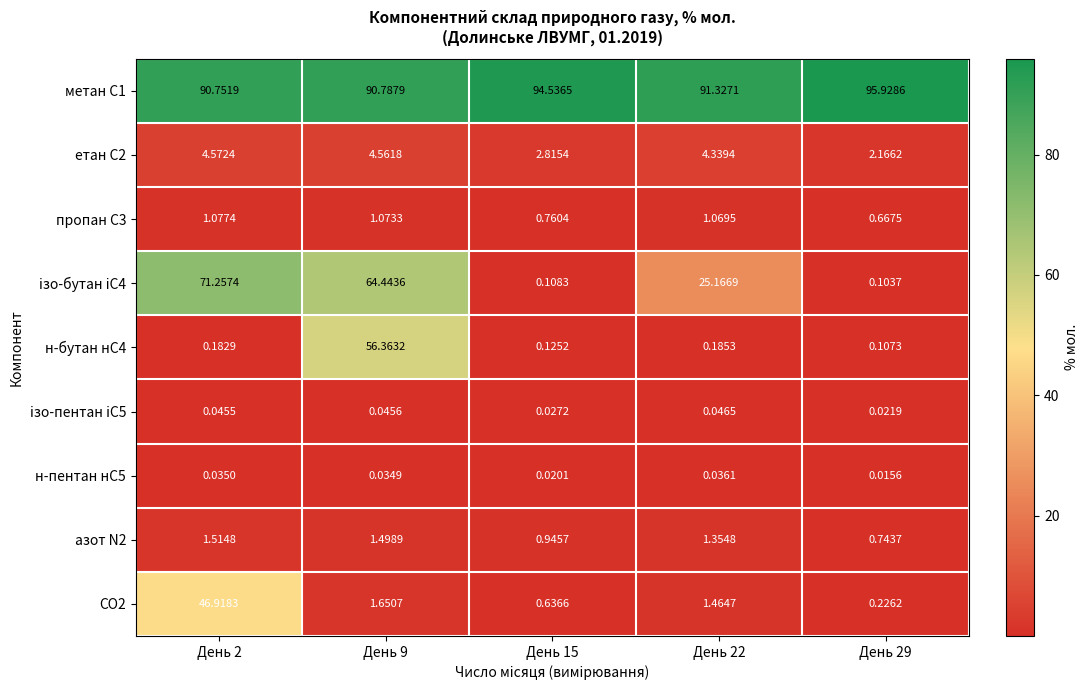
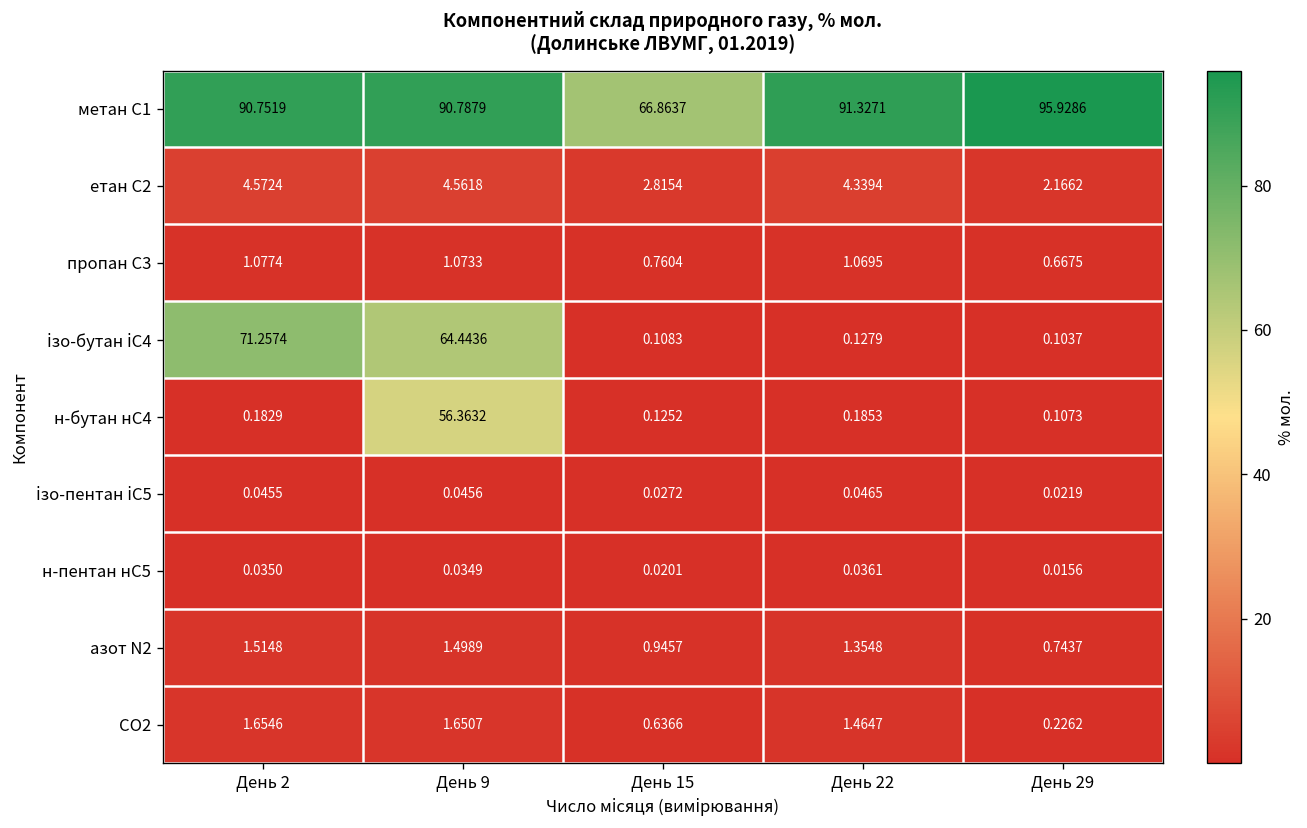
  {
    "метан С1": {
      "День 2": 90.7519,
      "День 9": 90.7879,
-     "День 15": 94.5365,
+     "День 15": 66.8637,
      "День 22": 91.3271,
      "День 29": 95.9286
    },
    "етан С2": {
      "День 2": 4.5724,
      "День 9": 4.5618,
      "День 15": 2.8154,
      "День 22": 4.3394,
      "День 29": 2.1662
    },
    "пропан С3": {
      "День 2": 1.0774,
      "День 9": 1.0733,
      "День 15": 0.7604,
      "День 22": 1.0695,
      "День 29": 0.6675
    },
    "ізо-бутан іС4": {
      "День 2": 71.2574,
      "День 9": 64.4436,
      "День 15": 0.1083,
-     "День 22": 25.1669,
+     "День 22": 0.1279,
      "День 29": 0.1037
    },
    "н-бутан нС4": {
      "День 2": 0.1829,
      "День 9": 56.3632,
      "День 15": 0.1252,
      "День 22": 0.1853,
      "День 29": 0.1073
    },
    "ізо-пентан іС5": {
      "День 2": 0.0455,
      "День 9": 0.0456,
      "День 15": 0.0272,
      "День 22": 0.0465,
      "День 29": 0.0219
    },
    "н-пентан нС5": {
      "День 2": 0.0350,
      "День 9": 0.0349,
      "День 15": 0.0201,
      "День 22": 0.0361,
      "День 29": 0.0156
    },
    "азот N2": {
      "День 2": 1.5148,
      "День 9": 1.4989,
      "День 15": 0.9457,
      "День 22": 1.3548,
      "День 29": 0.7437
    },
    "CО2": {
-     "День 2": 46.9183,
+     "День 2": 1.6546,
      "День 9": 1.6507,
      "День 15": 0.6366,
      "День 22": 1.4647,
      "День 29": 0.2262
    }
  }
